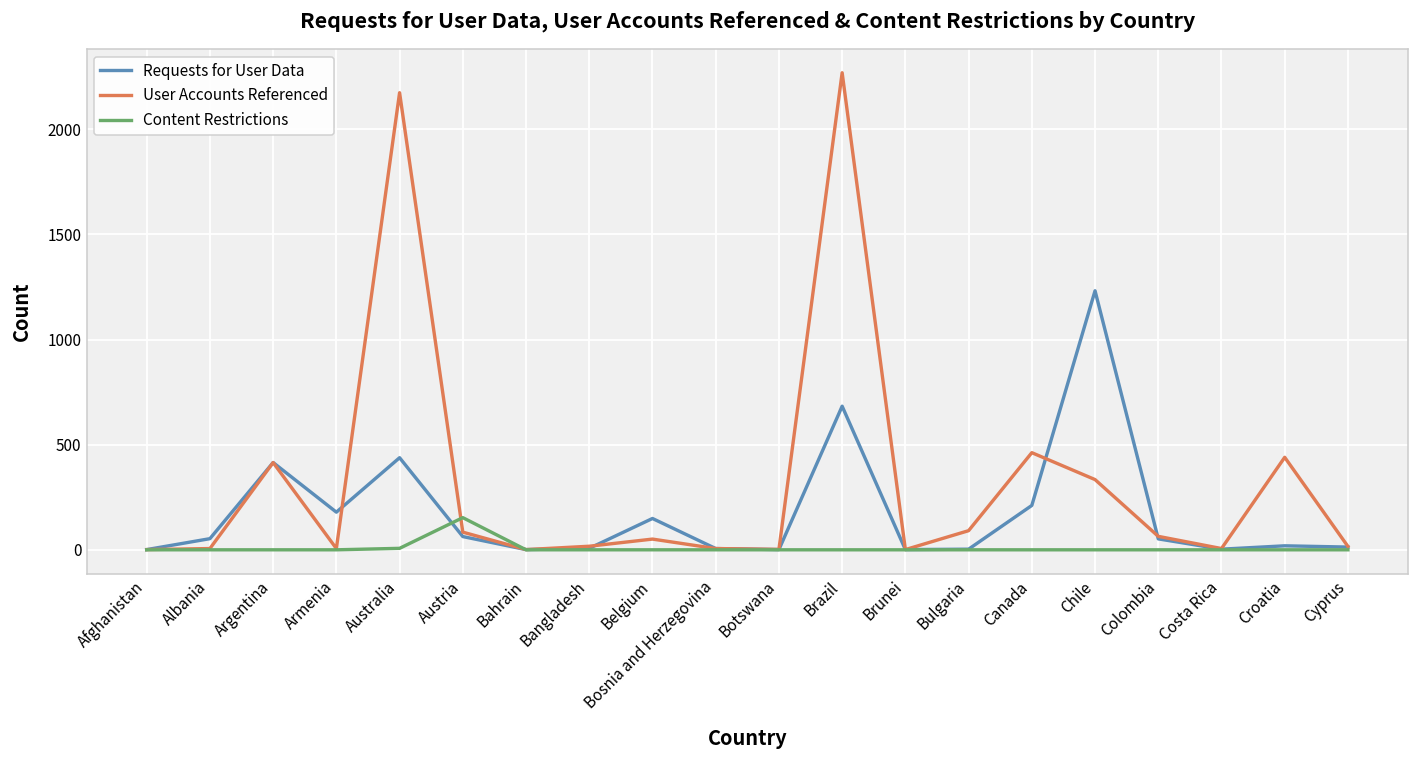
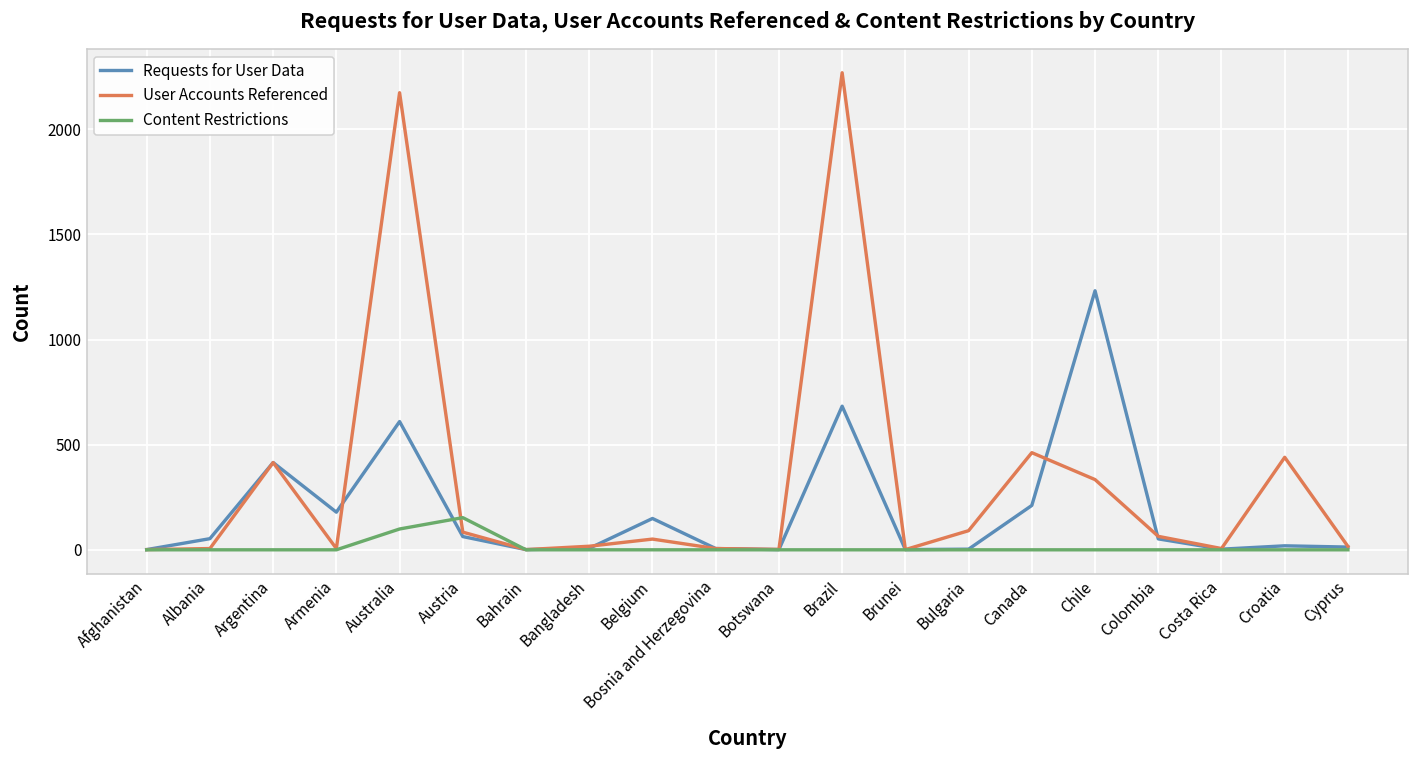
  {
    "Requests for User Data": {
      "Albania": 50,
      "Armenia": 180,
-     "Australia": 440,
+     "Australia": 610,
      "Austria": 60,
      "Belgium": 150,
      "Brazil": 680,
      "Canada": 210,
      "Chile": 1230,
      "Croatia": 20
    },
    "User Accounts Referenced": {
      "Australia": 2170,
      "Austria": 80,
      "Belgium": 50,
      "Brazil": 2270,
      "Bulgaria": 90,
      "Canada": 460,
      "Chile": 330,
      "Croatia": 440
    },
    "Content Restrictions": {
      "Argentina": 0,
-     "Australia": 10,
+     "Australia": 100,
      "Austria": 150,
      "Belgium": 0,
      "Brazil": 0,
      "Canada": 0,
      "Chile": 0,
      "Colombia": 0,
      "Croatia": 0
    }
  }
